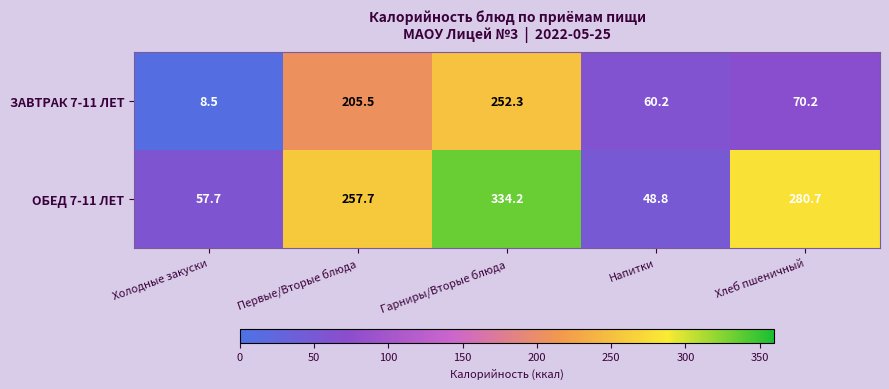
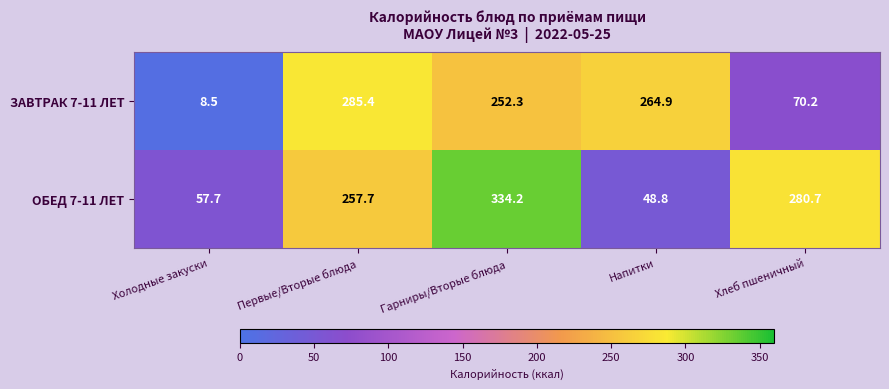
  {
    "ЗАВТРАК 7-11 ЛЕТ": {
      "Холодные закуски": 8.5,
-     "Первые/Вторые блюда": 205.5,
+     "Первые/Вторые блюда": 285.4,
      "Гарниры/Вторые блюда": 252.3,
-     "Напитки": 60.2,
+     "Напитки": 264.9,
      "Хлеб пшеничный": 70.2
    },
    "ОБЕД 7-11 ЛЕТ": {
      "Холодные закуски": 57.7,
      "Первые/Вторые блюда": 257.7,
      "Гарниры/Вторые блюда": 334.2,
      "Напитки": 48.8,
      "Хлеб пшеничный": 280.7
    }
  }
